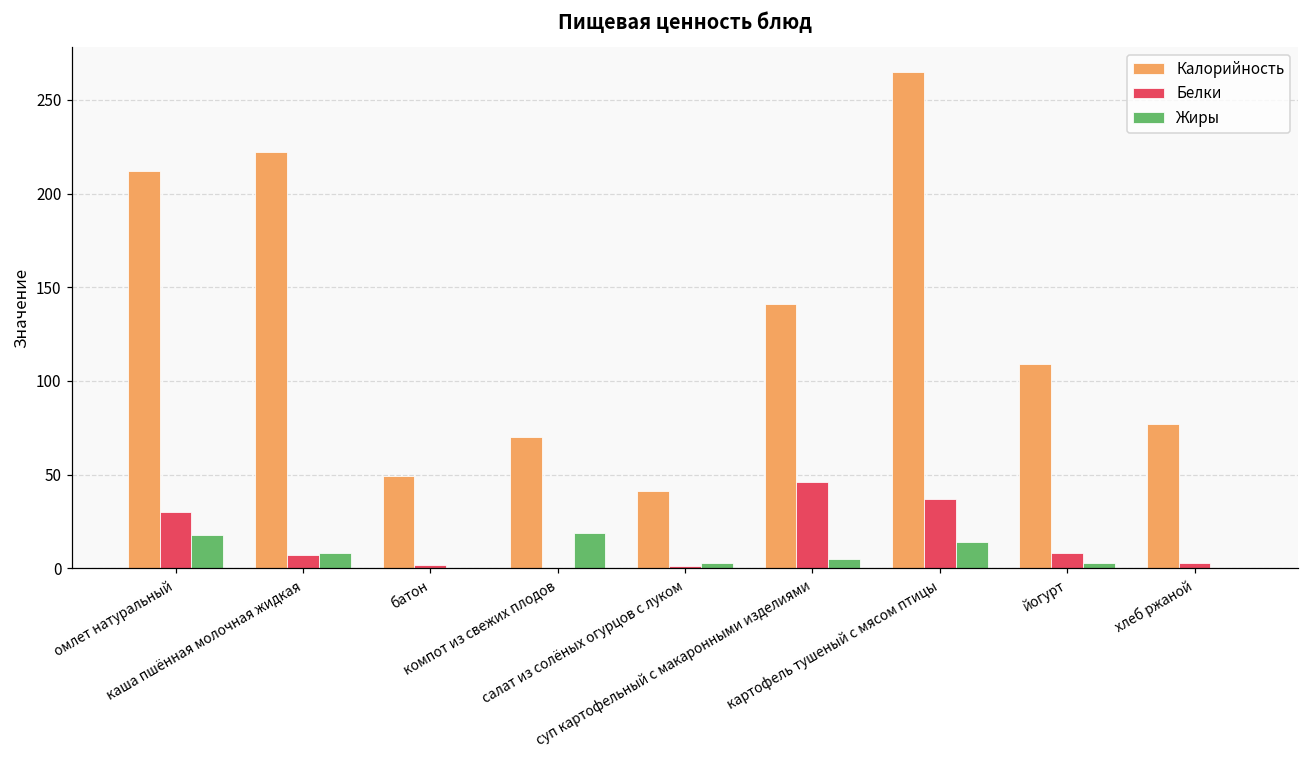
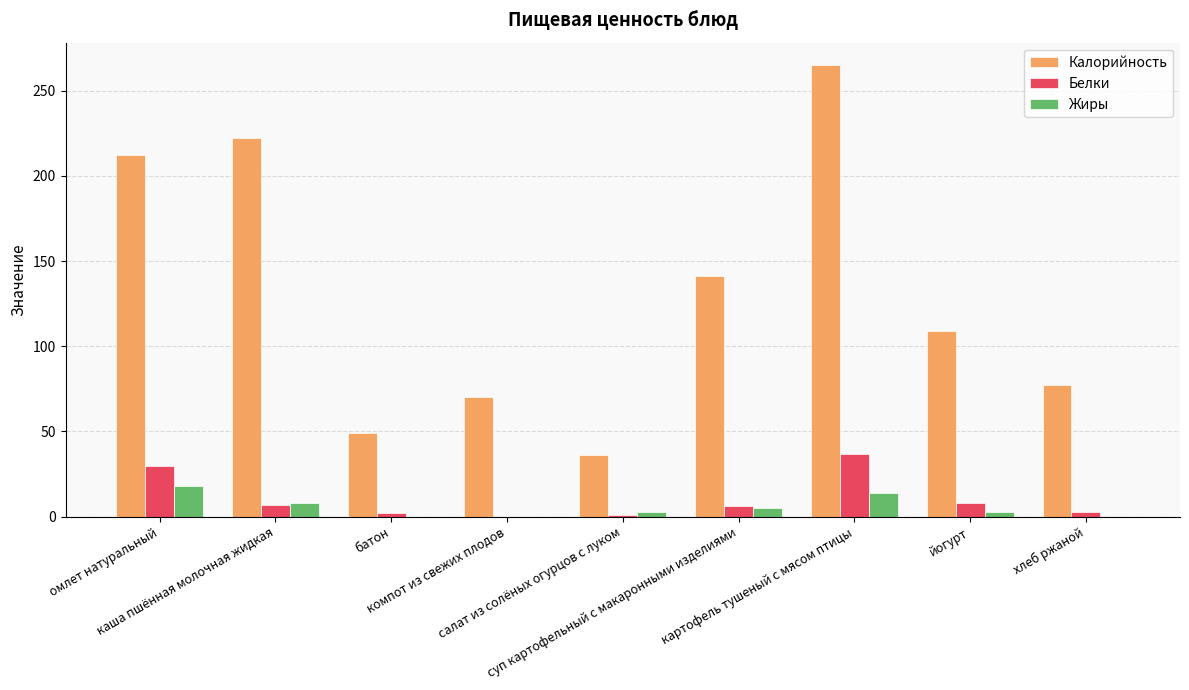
  {
    "Калорийность": {
      "омлет натуральный": 212,
      "каша пшённая молочная жидкая": 222,
      "батон": 49,
      "компот из свежих плодов": 70,
-     "салат из солёных огурцов с луком": 41,
+     "салат из солёных огурцов с луком": 36,
      "суп картофельный с макаронными изделиями": 141,
      "картофель тушеный с мясом птицы": 265,
      "йогурт": 109,
      "хлеб ржаной": 77
    },
    "Белки": {
      "омлет натуральный": 30,
      "каша пшённая молочная жидкая": 7,
      "батон": 2,
      "компот из свежих плодов": 0,
-     "суп картофельный с макаронными изделиями": 46,
+     "суп картофельный с макаронными изделиями": 6,
      "картофель тушеный с мясом птицы": 37,
      "йогурт": 8,
      "хлеб ржаной": 3
    },
    "Жиры": {
      "омлет натуральный": 18,
      "каша пшённая молочная жидкая": 8,
      "батон": 0,
-     "компот из свежих плодов": 19,
+     "компот из свежих плодов": 0,
      "салат из солёных огурцов с луком": 3,
      "суп картофельный с макаронными изделиями": 5,
      "картофель тушеный с мясом птицы": 14,
      "йогурт": 3,
      "хлеб ржаной": 0
    }
  }
